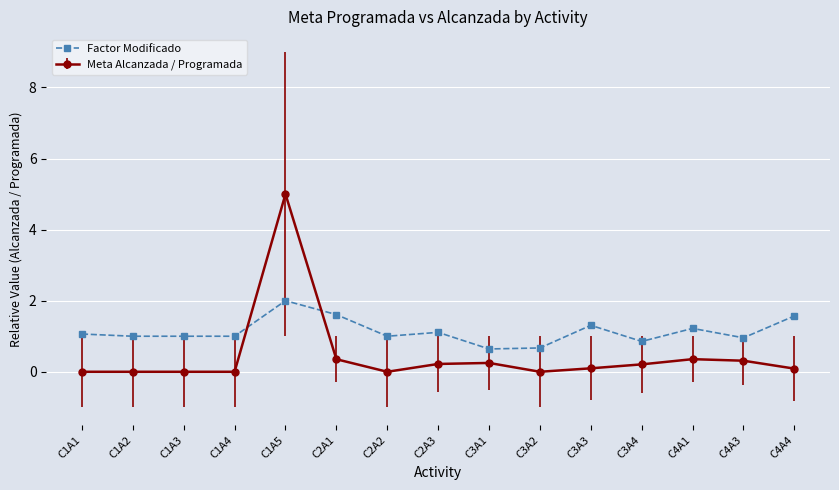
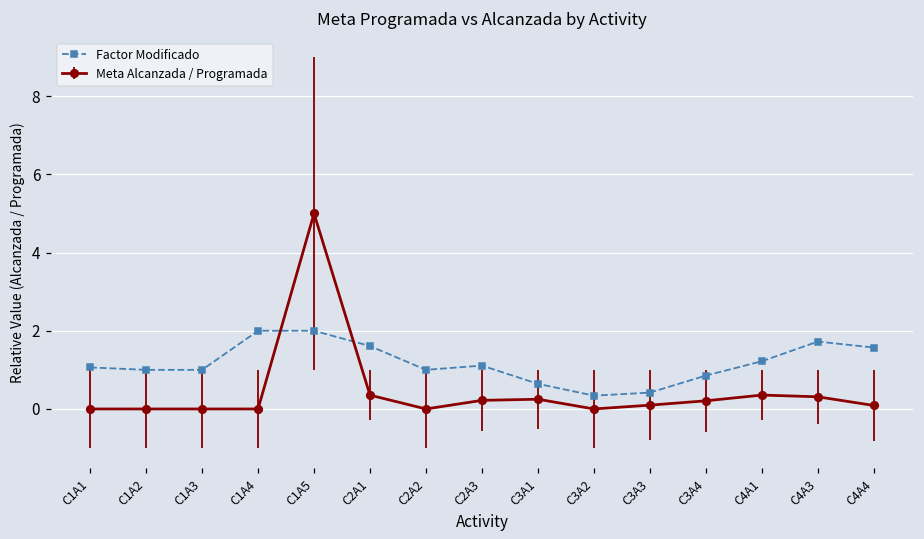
  {
    "Factor Modificado": {
      "C1A1": 1.1,
      "C1A2": 1.0,
      "C1A3": 1.0,
-     "C1A4": 1,
+     "C1A4": 2,
      "C1A5": 2.0,
      "C2A1": 1.6,
      "C2A2": 1.0,
      "C2A3": 1.1,
      "C3A1": 0.6,
-     "C3A2": 0.7,
-     "C3A3": 1.3,
+     "C3A2": 0.3,
+     "C3A3": 0.4,
      "C3A4": 0.9,
      "C4A1": 1.2,
-     "C4A3": 1.0,
+     "C4A3": 1.7,
      "C4A4": 1.6
    }
  }
